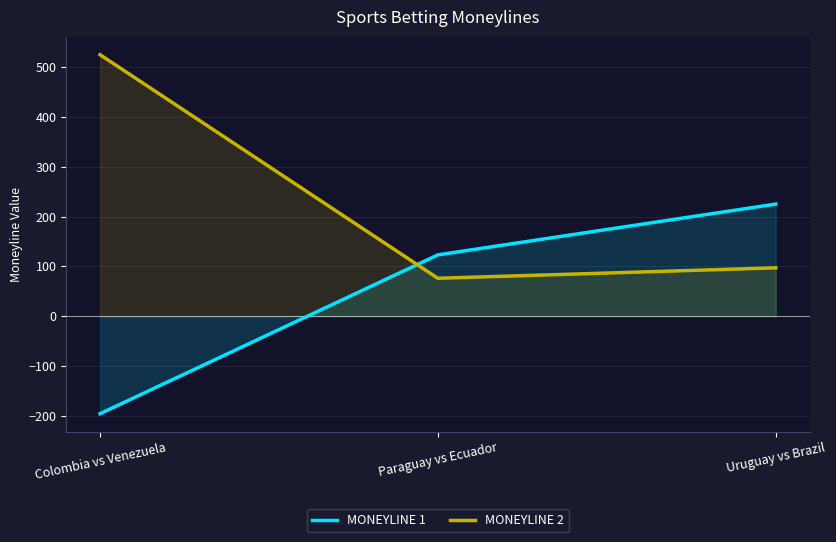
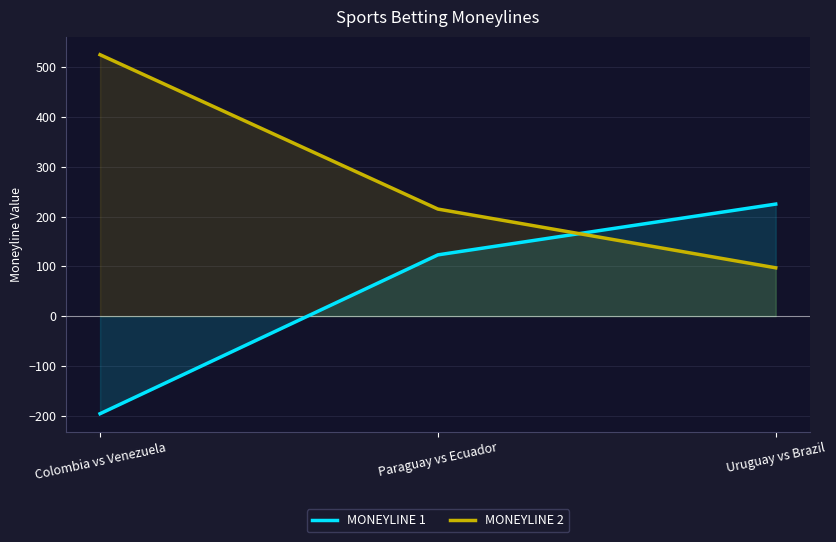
  {
    "MONEYLINE 2": {
      "Colombia vs Venezuela": 530,
-     "Paraguay vs Ecuador": 80,
+     "Paraguay vs Ecuador": 220,
      "Uruguay vs Brazil": 100
    }
  }
